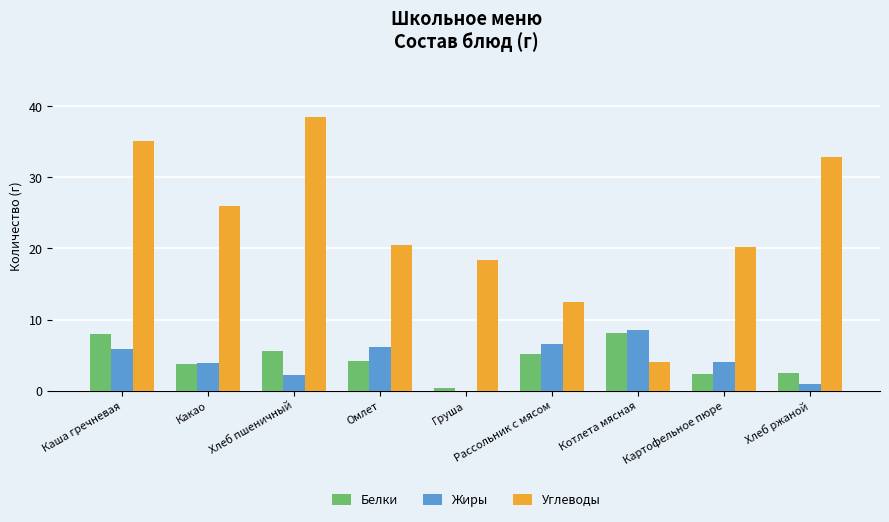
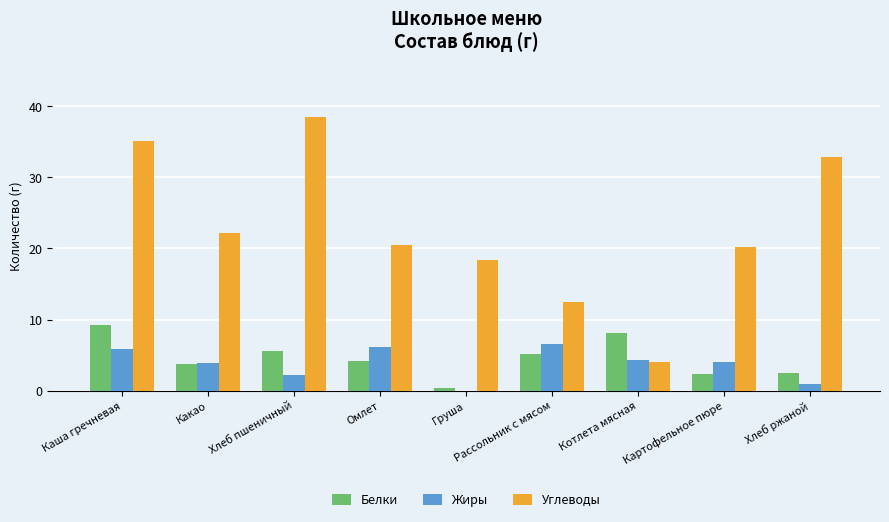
  {
    "Белки": {
-     "Каша гречневая": 8,
+     "Каша гречневая": 9,
      "Какао": 4,
      "Хлеб пшеничный": 6,
      "Омлет": 4,
      "Рассольник с мясом": 5,
      "Котлета мясная": 8,
      "Картофельное пюре": 2,
      "Хлеб ржаной": 2
    },
    "Жиры": {
      "Каша гречневая": 6,
      "Какао": 4,
      "Хлеб пшеничный": 2,
      "Омлет": 6,
      "Груша": 0,
      "Рассольник с мясом": 7,
-     "Котлета мясная": 9,
+     "Котлета мясная": 4,
      "Картофельное пюре": 4,
      "Хлеб ржаной": 1
    },
    "Углеводы": {
      "Каша гречневая": 35,
-     "Какао": 26,
+     "Какао": 22,
      "Хлеб пшеничный": 39,
      "Омлет": 20,
      "Груша": 18,
      "Рассольник с мясом": 12,
      "Котлета мясная": 4,
      "Картофельное пюре": 20,
      "Хлеб ржаной": 33
    }
  }
